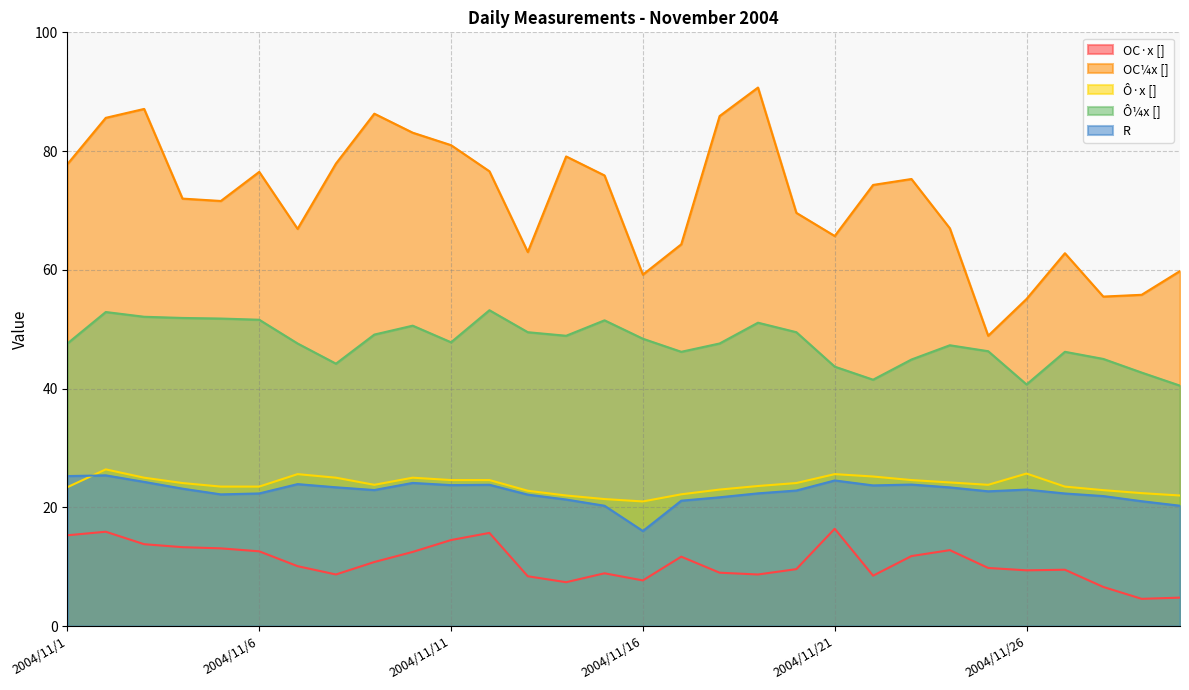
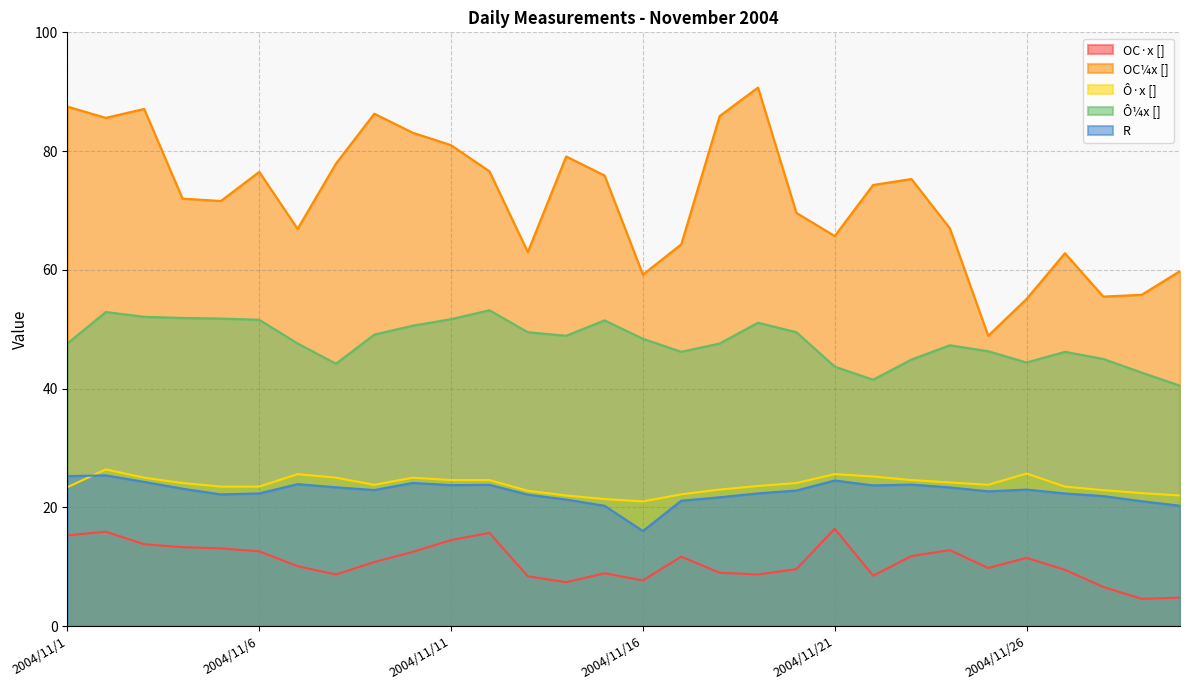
  {
    "OC·x []": {
      "2004/11/1": 15,
      "2004/11/6": 13,
      "2004/11/11": 15,
      "2004/11/16": 8,
      "2004/11/21": 16,
-     "2004/11/26": 9
+     "2004/11/26": 12
    },
    "OC¼x []": {
-     "2004/11/1": 78,
+     "2004/11/1": 88,
      "2004/11/6": 77,
      "2004/11/11": 81,
      "2004/11/16": 59,
      "2004/11/21": 66,
      "2004/11/26": 55
    },
    "Ô·x []": {
      "2004/11/1": 23,
      "2004/11/6": 24,
      "2004/11/11": 25,
      "2004/11/16": 21,
      "2004/11/21": 26,
      "2004/11/26": 26
    },
    "Ô¼x []": {
      "2004/11/1": 48,
      "2004/11/6": 52,
-     "2004/11/11": 48,
+     "2004/11/11": 52,
      "2004/11/16": 48,
      "2004/11/21": 44,
-     "2004/11/26": 41
+     "2004/11/26": 44
    },
    "R": {
      "2004/11/1": 25,
      "2004/11/6": 22,
      "2004/11/11": 24,
      "2004/11/16": 16,
      "2004/11/21": 25,
      "2004/11/26": 23
    }
  }
